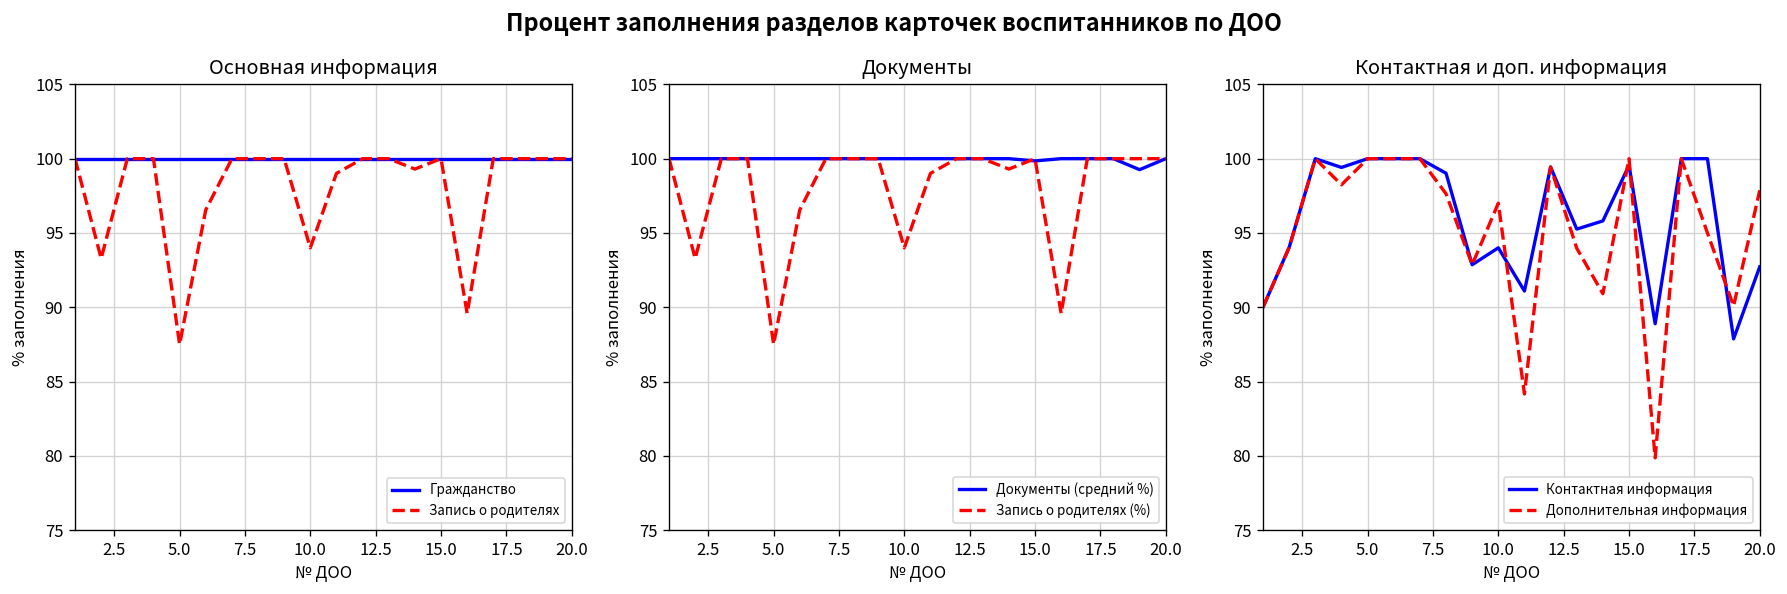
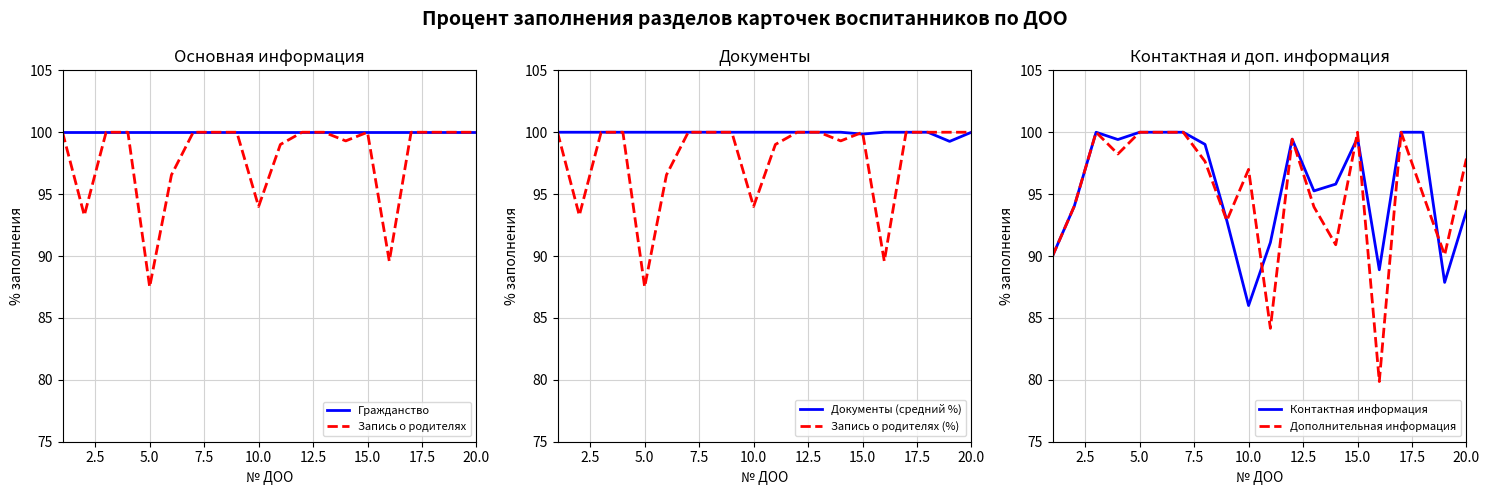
  {
    "Основная информация": {
      "Гражданство": {
        "5.0": 100.0,
        "10.0": 100.0
      },
      "Запись о родителях": {
        "5.0": 87.5,
        "10.0": 94.0
      }
    },
    "Документы": {
      "Документы (средний %)": {
        "5.0": 100.0,
        "10.0": 100.0
      },
      "Запись о родителях (%)": {
        "5.0": 87.5,
        "10.0": 94.0
      }
    },
    "Контактная и доп. информация": {
      "Контактная информация": {
-       "10.0": 94,
+       "10.0": 86,
        "15.0": 99.6,
-       "20.0": 92.7
+       "20.0": 93.6
      },
      "Дополнительная информация": {
        "10.0": 97.0,
        "15.0": 100.0,
        "20.0": 97.9
      }
    }
  }
